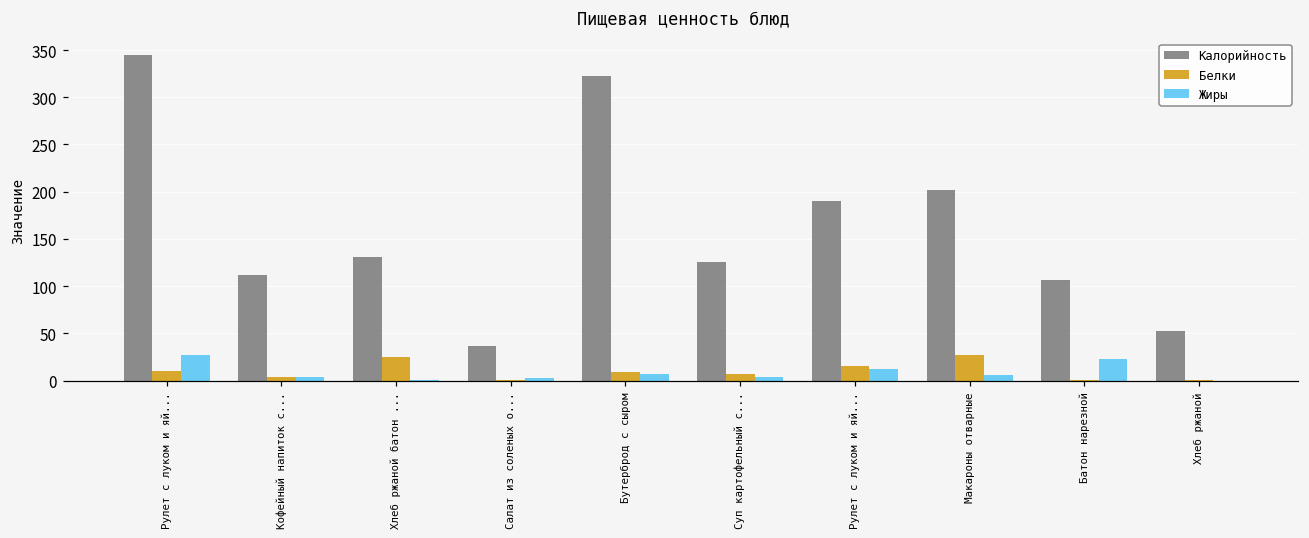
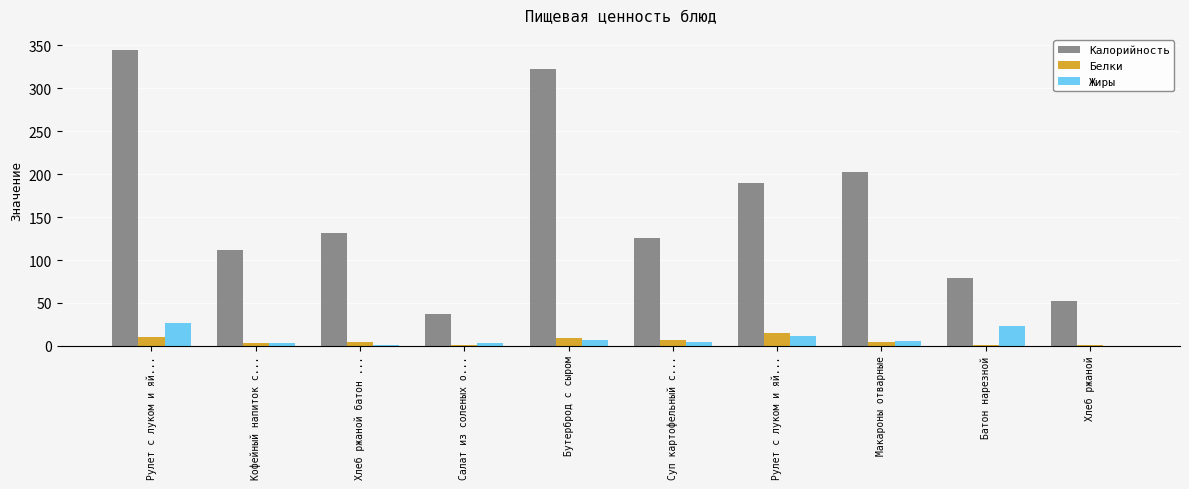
  {
    "Калорийность": {
      "Кофейный напиток с...": 110,
      "Хлеб ржаной батон ...": 130,
      "Салат из соленых о...": 40,
      "Бутерброд с сыром": 320,
      "Суп картофельный с...": 130,
      "Макароны отварные": 200,
-     "Батон нарезной": 110,
+     "Батон нарезной": 80,
      "Хлеб ржаной": 50
    },
    "Белки": {
      "Кофейный напиток с...": 0,
-     "Хлеб ржаной батон ...": 30,
+     "Хлеб ржаной батон ...": 0,
      "Бутерброд с сыром": 10,
      "Суп картофельный с...": 10,
-     "Макароны отварные": 30
+     "Макароны отварные": 10
    },
    "Жиры": {
      "Кофейный напиток с...": 0,
      "Салат из соленых о...": 0,
      "Бутерброд с сыром": 10,
      "Суп картофельный с...": 0,
      "Макароны отварные": 10,
      "Батон нарезной": 20,
      "Хлеб ржаной": 0
    }
  }
